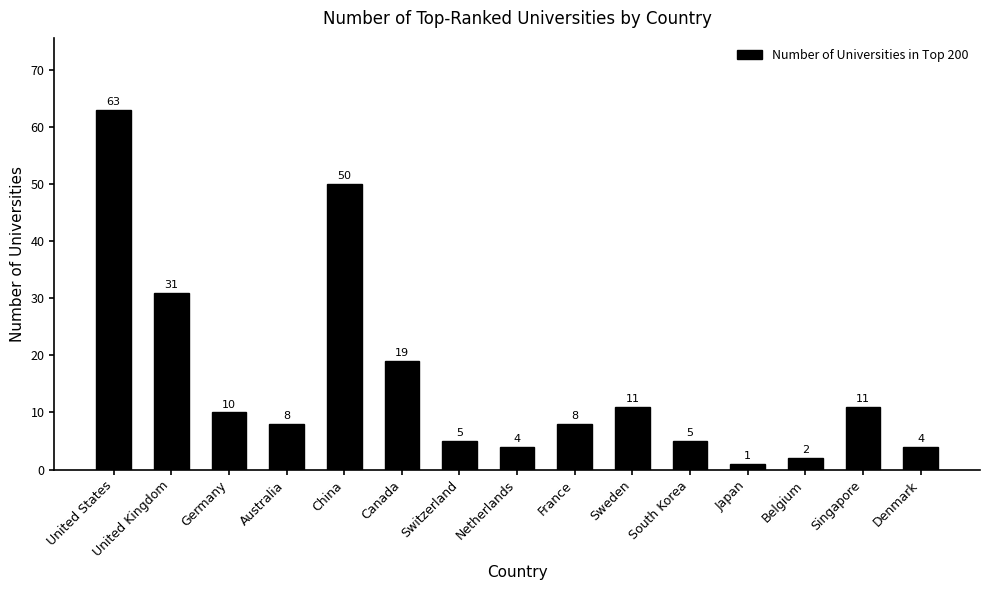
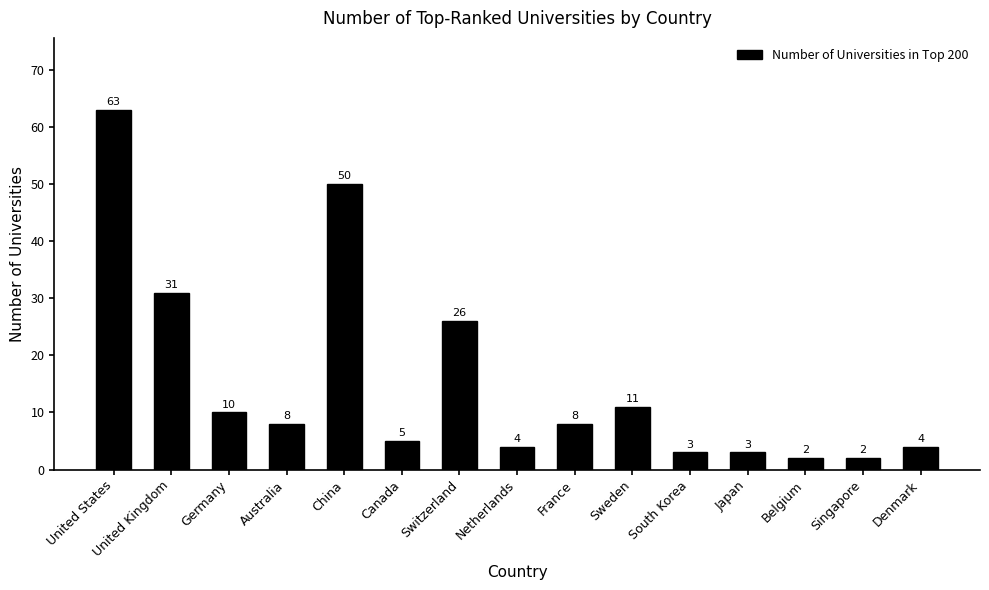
  {
    "United States": 63,
    "United Kingdom": 31,
    "Germany": 10,
    "Australia": 8,
    "China": 50,
-   "Canada": 19,
-   "Switzerland": 5,
+   "Canada": 5,
+   "Switzerland": 26,
    "Netherlands": 4,
    "France": 8,
    "Sweden": 11,
-   "South Korea": 5,
-   "Japan": 1,
+   "South Korea": 3,
+   "Japan": 3,
    "Belgium": 2,
-   "Singapore": 11,
+   "Singapore": 2,
    "Denmark": 4
  }
